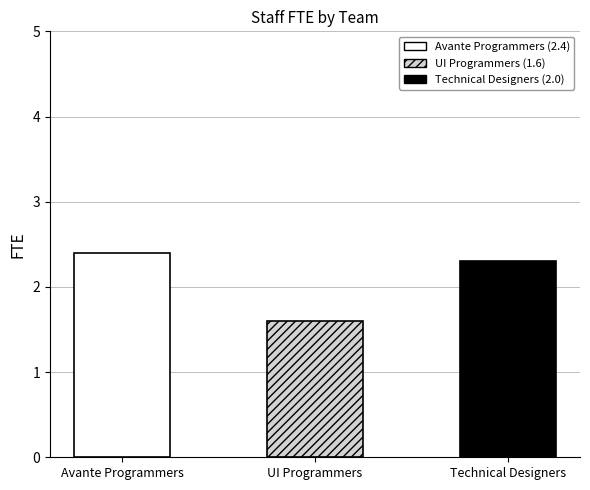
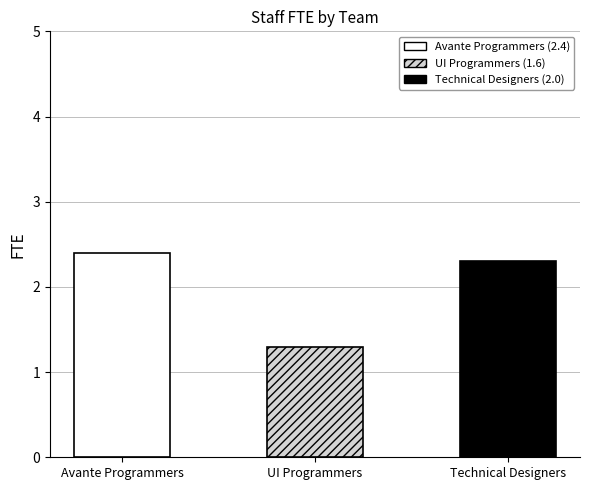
  {
    "Avante Programmers": 2.4,
-   "UI Programmers": 1.6,
+   "UI Programmers": 1.3,
    "Technical Designers": 2.3
  }
